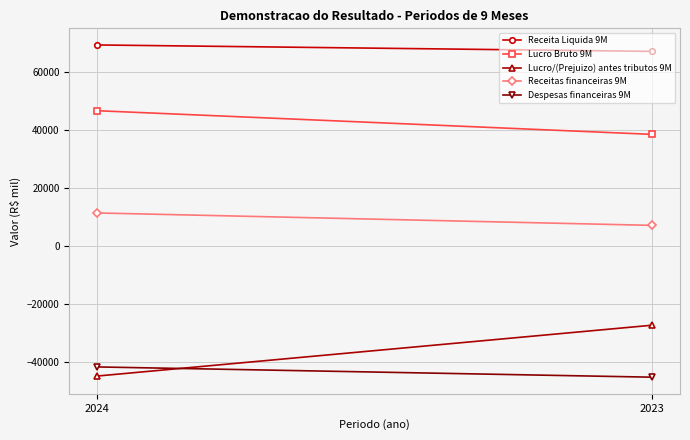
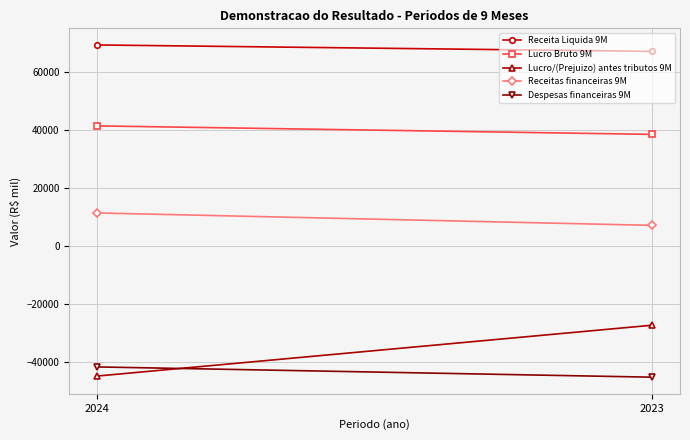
  {
    "Lucro Bruto 9M": {
-     "2024": 47000,
+     "2024": 41000,
      "2023": 39000
    },
    "Receitas financeiras 9M": {
      "2024": 11000,
      "2023": 7000
    }
  }
